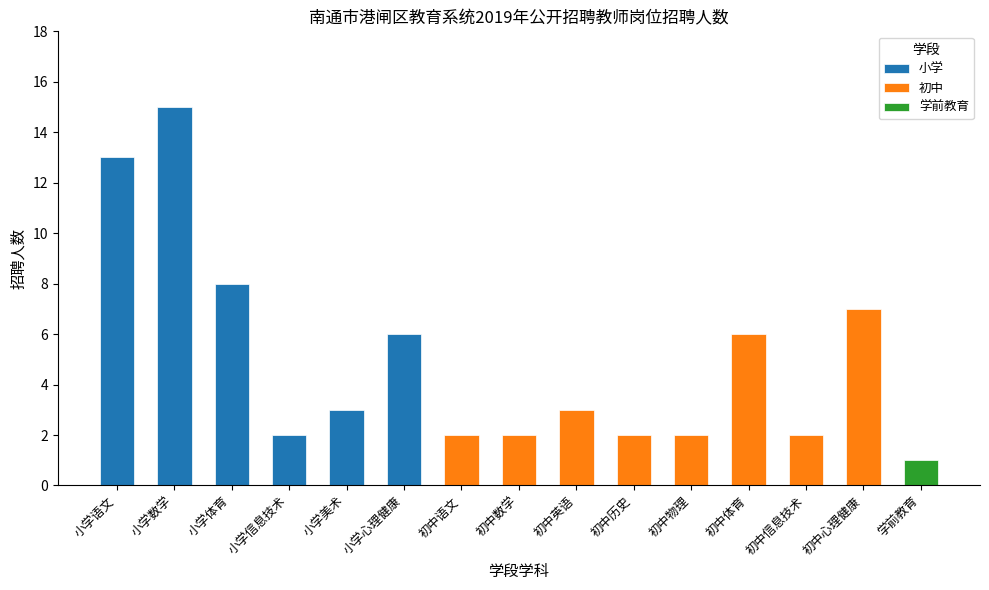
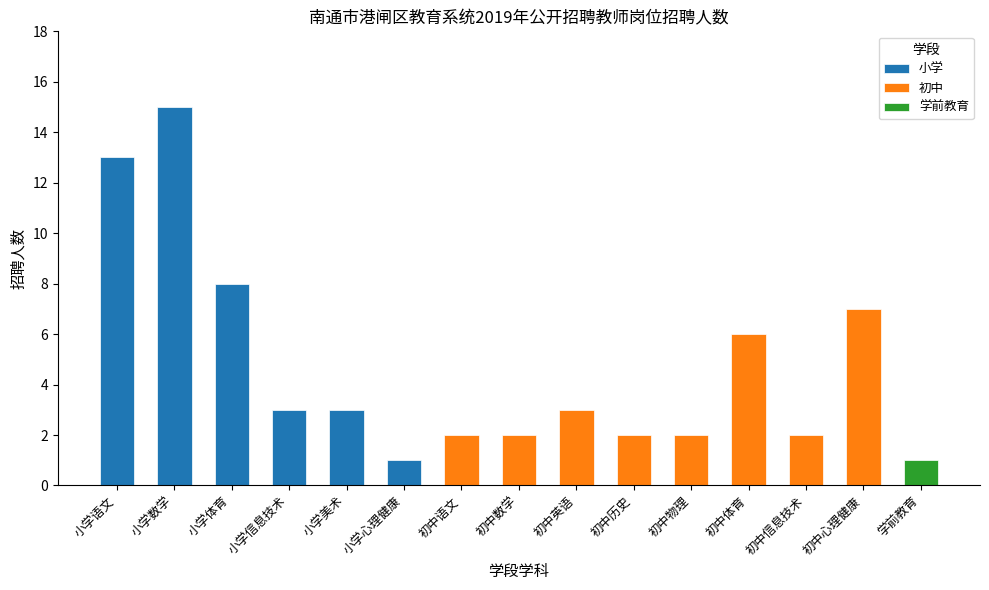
  {
    "小学语文": 13,
    "小学数学": 15,
    "小学体育": 8,
-   "小学信息技术": 2,
+   "小学信息技术": 3,
    "小学美术": 3,
-   "小学心理健康": 6,
+   "小学心理健康": 1,
    "初中语文": 2,
    "初中数学": 2,
    "初中英语": 3,
    "初中历史": 2,
    "初中物理": 2,
    "初中体育": 6,
    "初中信息技术": 2,
    "初中心理健康": 7,
    "学前教育": 1
  }
